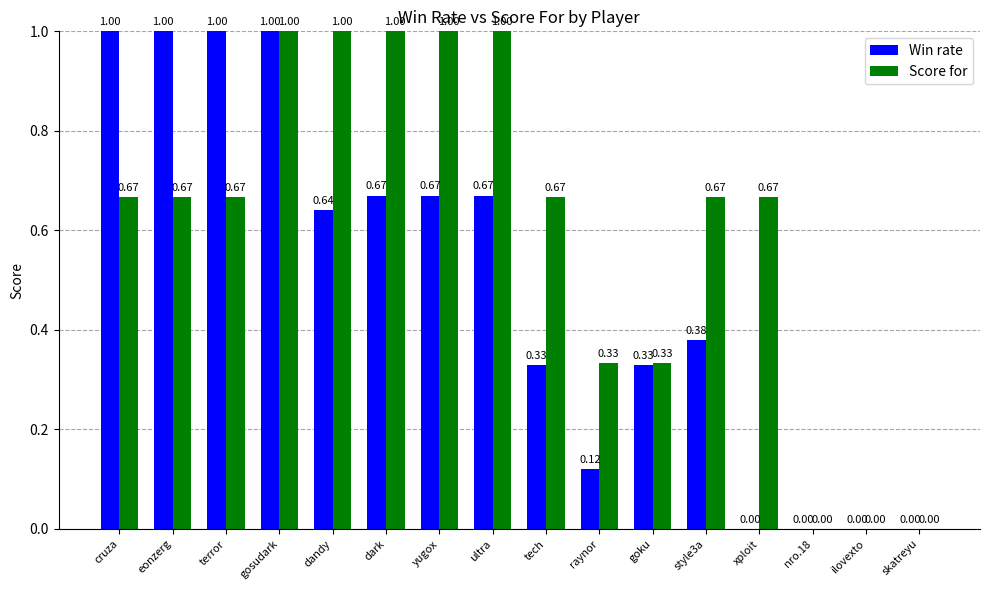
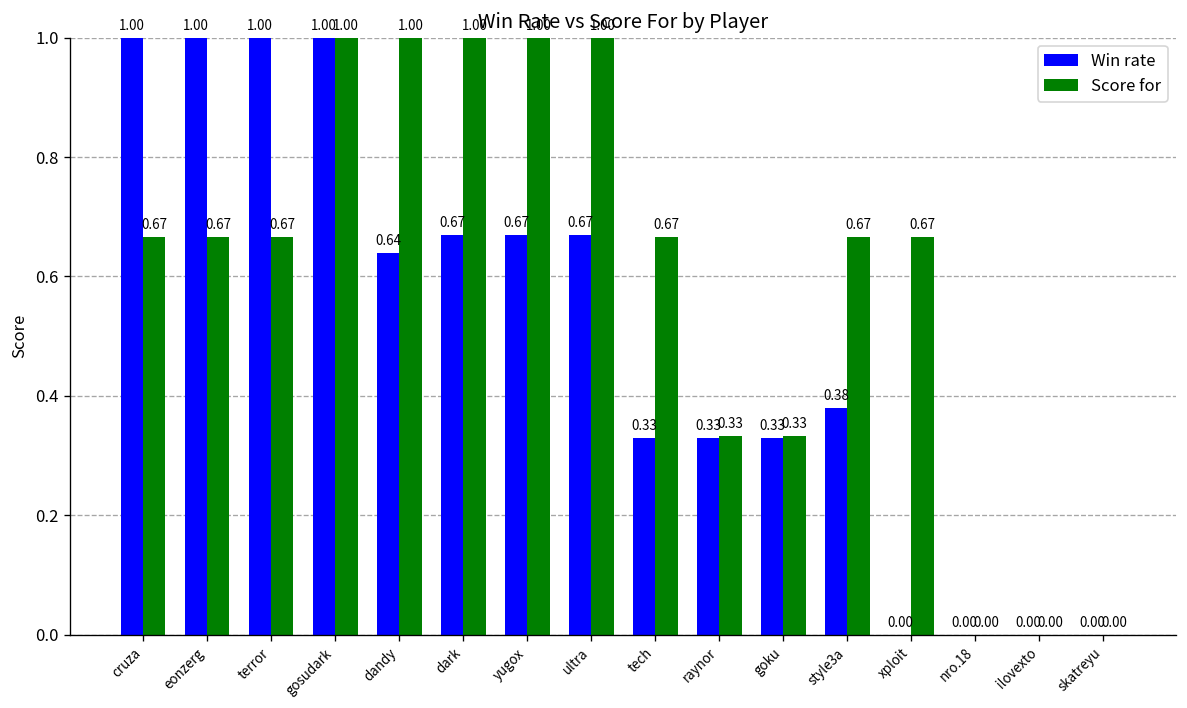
  {
    "Win rate": {
      "cruza": 1.00,
      "eonzerg": 1.00,
      "terror": 1.00,
      "gosudark": 1.00,
      "dandy": 0.64,
      "dark": 0.67,
      "yugox": 0.67,
      "ultra": 0.67,
      "tech": 0.33,
-     "raynor": 0.12,
+     "raynor": 0.33,
      "goku": 0.33,
      "style3a": 0.38,
      "xploit": 0.00,
      "nro.18": 0.00,
      "ilovexto": 0.00,
      "skatreyu": 0.00
    },
    "Score for": {
      "cruza": 0.67,
      "eonzerg": 0.67,
      "terror": 0.67,
      "gosudark": 1.00,
      "dandy": 1.00,
      "dark": 1.00,
      "yugox": 1.00,
      "ultra": 1.00,
      "tech": 0.67,
      "raynor": 0.33,
      "goku": 0.33,
      "style3a": 0.67,
      "xploit": 0.67,
      "nro.18": 0.00,
      "ilovexto": 0.00,
      "skatreyu": 0.00
    }
  }
